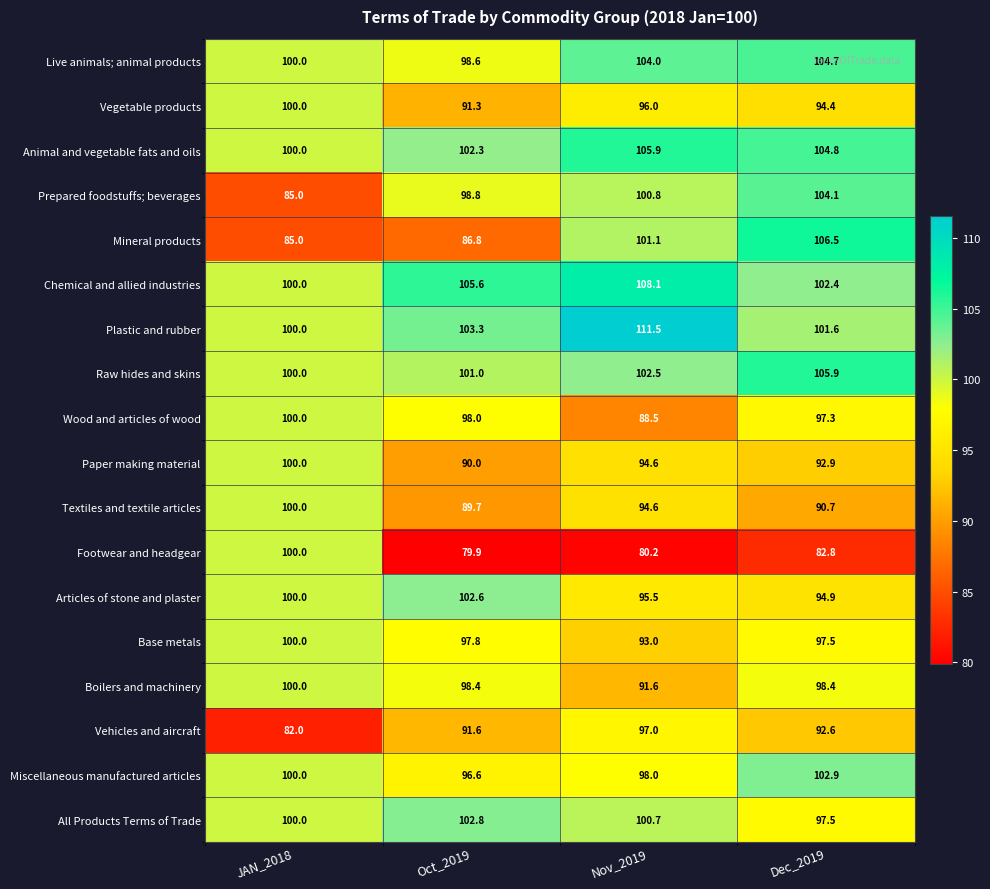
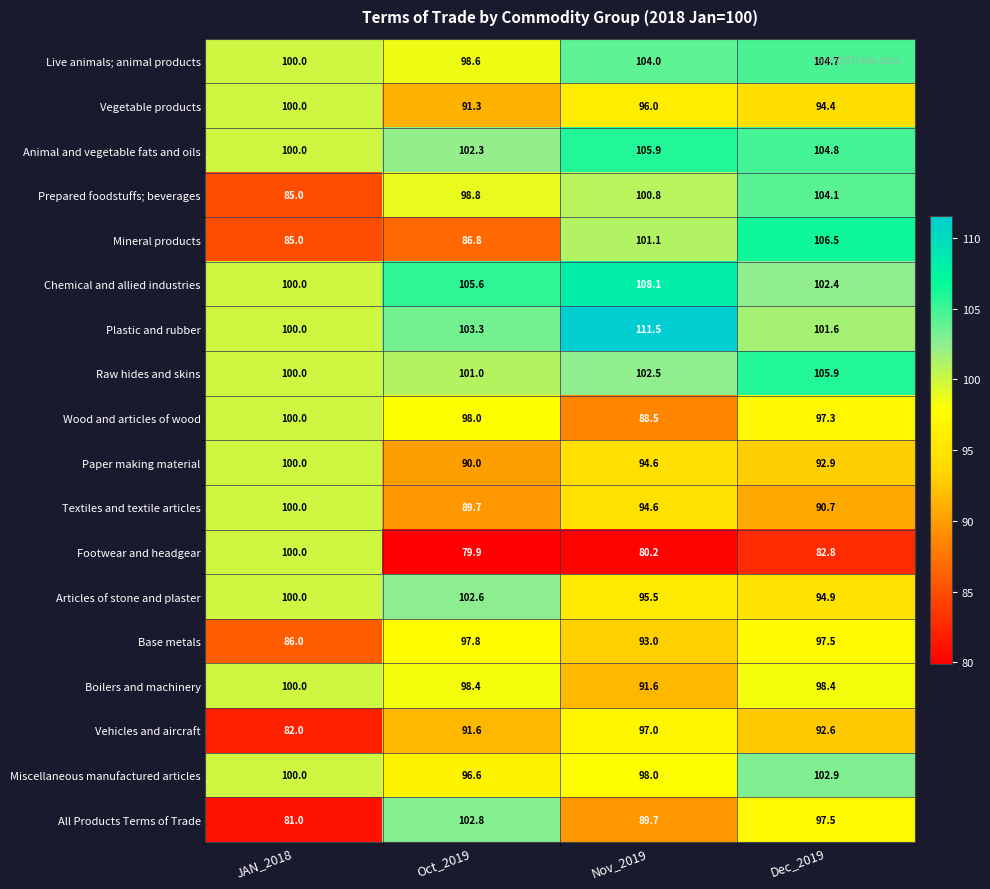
  {
    "Live animals; animal products": {
      "JAN_2018": 100.0,
      "Oct_2019": 98.6,
      "Nov_2019": 104.0
    },
    "Vegetable products": {
      "JAN_2018": 100.0,
      "Oct_2019": 91.3,
      "Nov_2019": 96.0,
      "Dec_2019": 94.4
    },
    "Animal and vegetable fats and oils": {
      "JAN_2018": 100.0,
      "Oct_2019": 102.3,
      "Nov_2019": 105.9,
      "Dec_2019": 104.8
    },
    "Prepared foodstuffs; beverages": {
      "JAN_2018": 85.0,
      "Oct_2019": 98.8,
      "Nov_2019": 100.8,
      "Dec_2019": 104.1
    },
    "Mineral products": {
      "JAN_2018": 85.0,
      "Oct_2019": 86.8,
      "Nov_2019": 101.1,
      "Dec_2019": 106.5
    },
    "Chemical and allied industries": {
      "JAN_2018": 100.0,
      "Oct_2019": 105.6,
      "Nov_2019": 108.1,
      "Dec_2019": 102.4
    },
    "Plastic and rubber": {
      "JAN_2018": 100.0,
      "Oct_2019": 103.3,
      "Nov_2019": 111.5,
      "Dec_2019": 101.6
    },
    "Raw hides and skins": {
      "JAN_2018": 100.0,
      "Oct_2019": 101.0,
      "Nov_2019": 102.5,
      "Dec_2019": 105.9
    },
    "Wood and articles of wood": {
      "JAN_2018": 100.0,
      "Oct_2019": 98.0,
      "Nov_2019": 88.5,
      "Dec_2019": 97.3
    },
    "Paper making material": {
      "JAN_2018": 100.0,
      "Oct_2019": 90.0,
      "Nov_2019": 94.6,
      "Dec_2019": 92.9
    },
    "Textiles and textile articles": {
      "JAN_2018": 100.0,
      "Oct_2019": 89.7,
      "Nov_2019": 94.6,
      "Dec_2019": 90.7
    },
    "Footwear and headgear": {
      "JAN_2018": 100.0,
      "Oct_2019": 79.9,
      "Nov_2019": 80.2,
      "Dec_2019": 82.8
    },
    "Articles of stone and plaster": {
      "JAN_2018": 100.0,
      "Oct_2019": 102.6,
      "Nov_2019": 95.5,
      "Dec_2019": 94.9
    },
    "Base metals": {
-     "JAN_2018": 100.0,
+     "JAN_2018": 86.0,
      "Oct_2019": 97.8,
      "Nov_2019": 93.0,
      "Dec_2019": 97.5
    },
    "Boilers and machinery": {
      "JAN_2018": 100.0,
      "Oct_2019": 98.4,
      "Nov_2019": 91.6,
      "Dec_2019": 98.4
    },
    "Vehicles and aircraft": {
      "JAN_2018": 82.0,
      "Oct_2019": 91.6,
      "Nov_2019": 97.0,
      "Dec_2019": 92.6
    },
    "Miscellaneous manufactured articles": {
      "JAN_2018": 100.0,
      "Oct_2019": 96.6,
      "Nov_2019": 98.0,
      "Dec_2019": 102.9
    },
    "All Products Terms of Trade": {
-     "JAN_2018": 100.0,
+     "JAN_2018": 81.0,
      "Oct_2019": 102.8,
-     "Nov_2019": 100.7,
+     "Nov_2019": 89.7,
      "Dec_2019": 97.5
    }
  }
